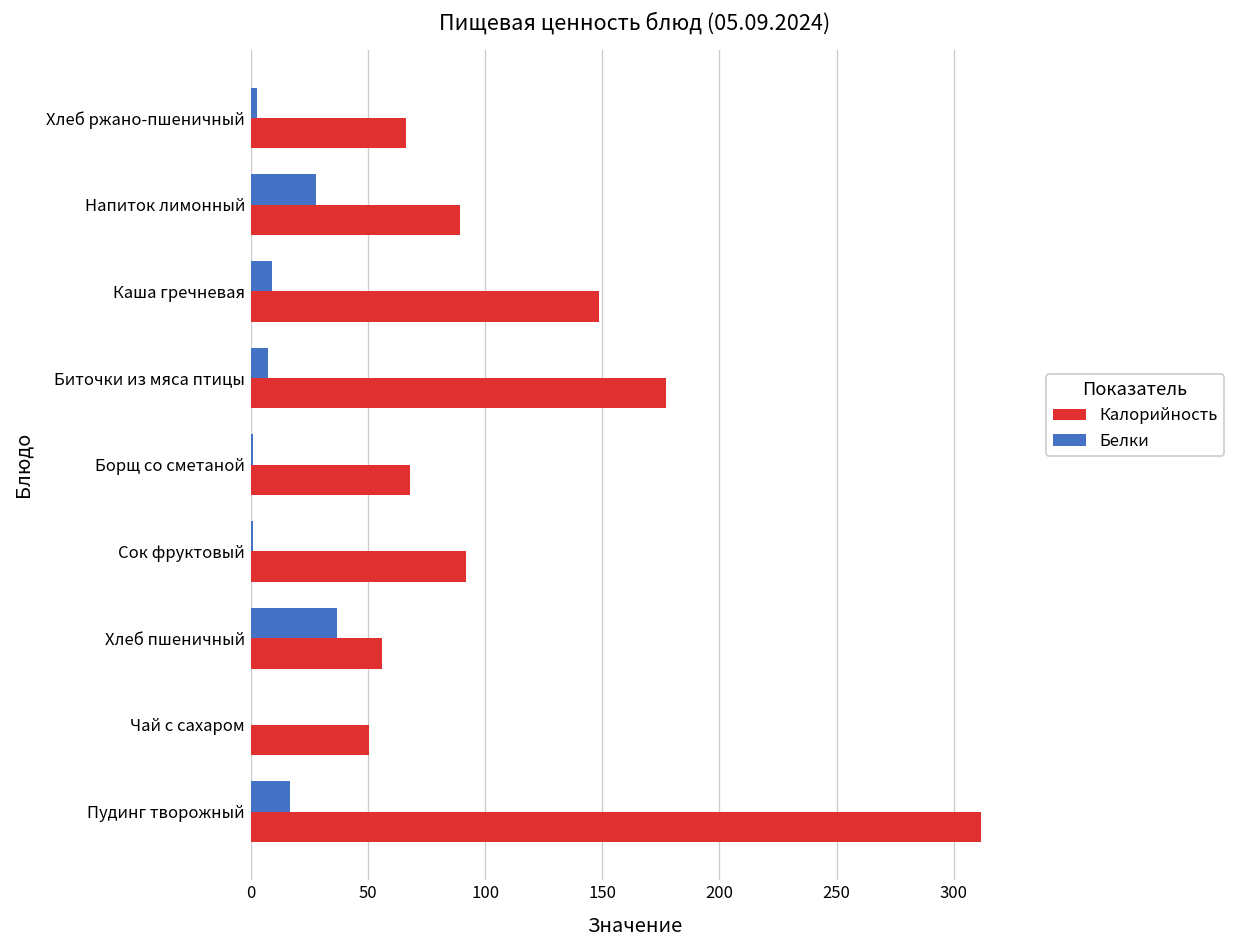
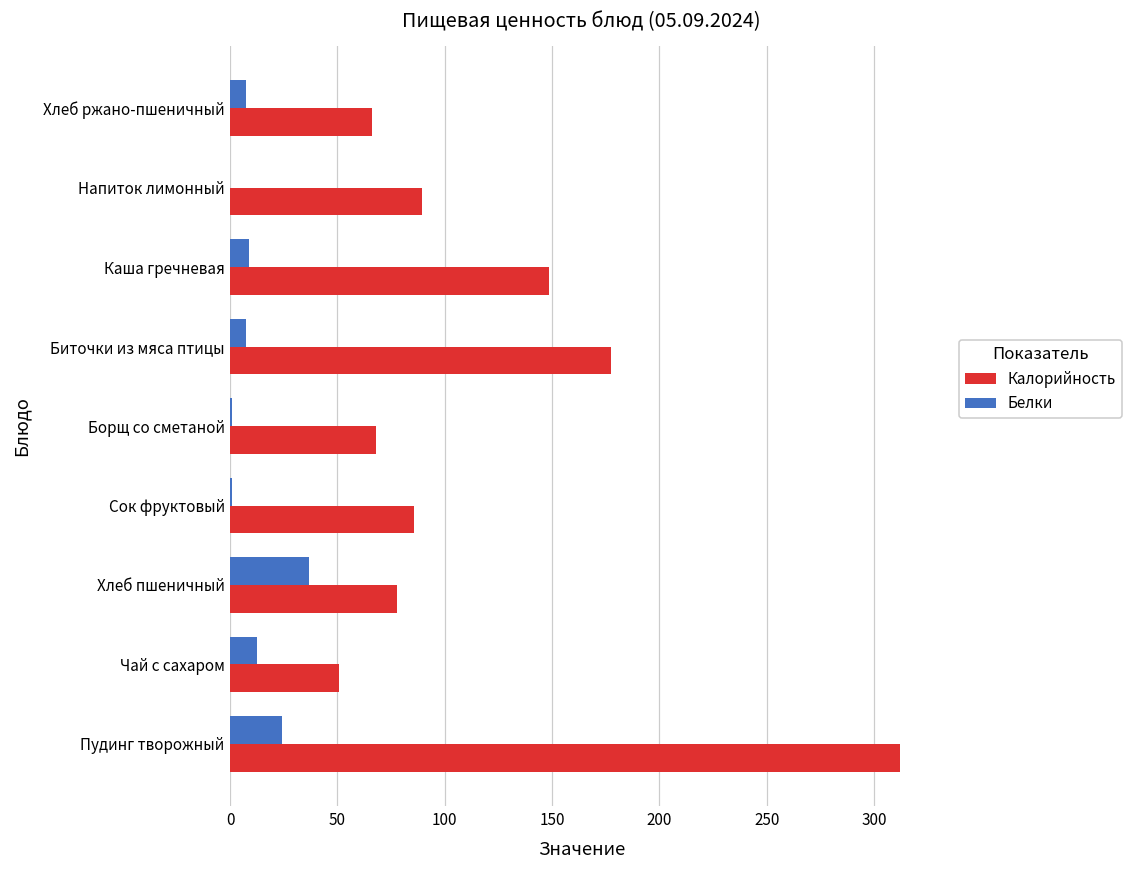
  {
    "Калорийность": {
      "Хлеб ржано-пшеничный": 66,
      "Напиток лимонный": 89,
      "Каша гречневая": 149,
      "Биточки из мяса птицы": 177,
      "Борщ со сметаной": 68,
-     "Сок фруктовый": 92,
-     "Хлеб пшеничный": 56,
+     "Сок фруктовый": 86,
+     "Хлеб пшеничный": 78,
      "Чай с сахаром": 51,
      "Пудинг творожный": 312
    },
    "Белки": {
-     "Хлеб ржано-пшеничный": 2,
-     "Напиток лимонный": 28,
+     "Хлеб ржано-пшеничный": 8,
+     "Напиток лимонный": 0,
      "Каша гречневая": 9,
      "Биточки из мяса птицы": 7,
      "Хлеб пшеничный": 37,
-     "Чай с сахаром": 0,
-     "Пудинг творожный": 17
+     "Чай с сахаром": 13,
+     "Пудинг творожный": 24
    }
  }
